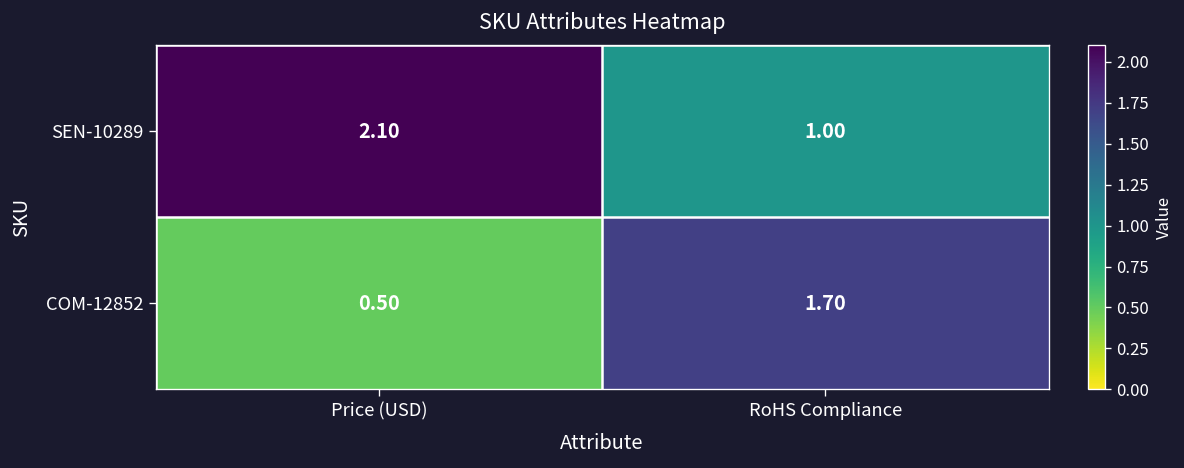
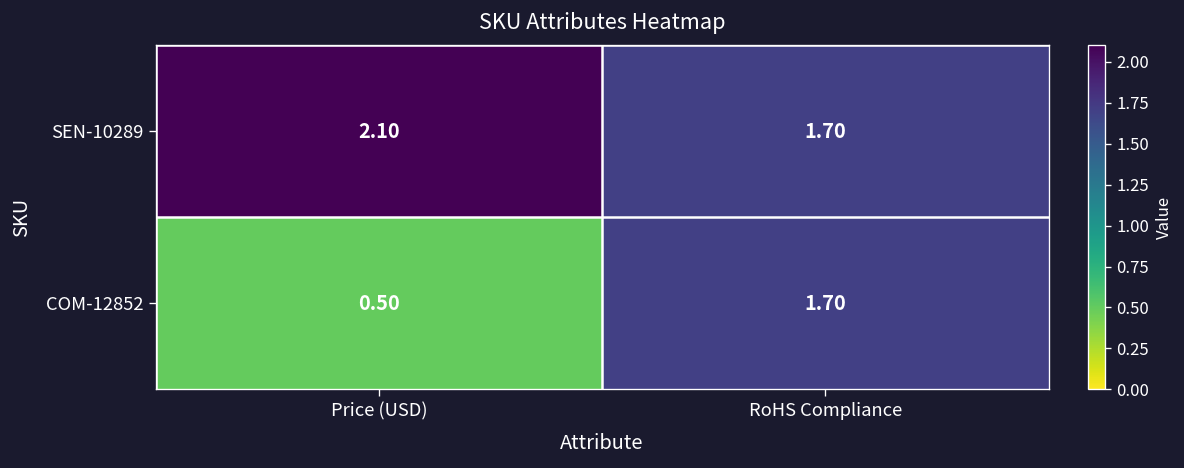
  {
    "SEN-10289": {
      "Price (USD)": 2.10,
-     "RoHS Compliance": 1.00
+     "RoHS Compliance": 1.70
    },
    "COM-12852": {
      "Price (USD)": 0.50,
      "RoHS Compliance": 1.70
    }
  }
